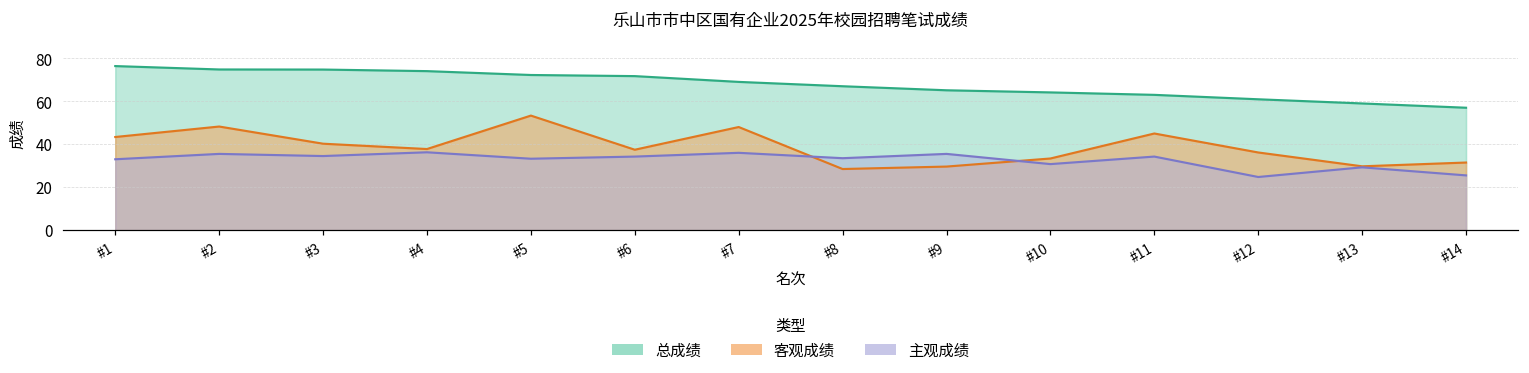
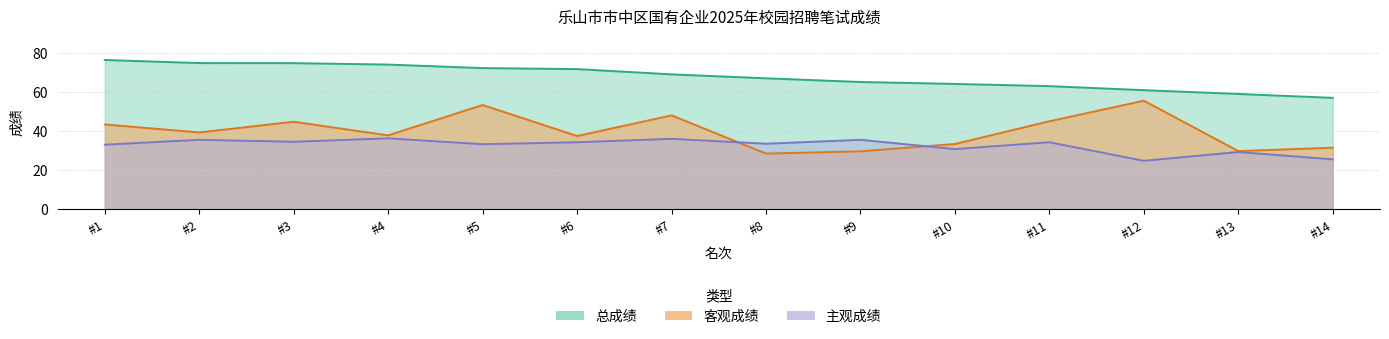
  {
    "客观成绩": {
      "#1": 43,
-     "#2": 48,
-     "#3": 40,
+     "#2": 39,
+     "#3": 45,
      "#4": 38,
      "#5": 53,
      "#6": 37,
      "#7": 48,
      "#8": 28,
      "#9": 30,
      "#10": 33,
      "#11": 45,
-     "#12": 36,
+     "#12": 56,
      "#14": 31
    }
  }
